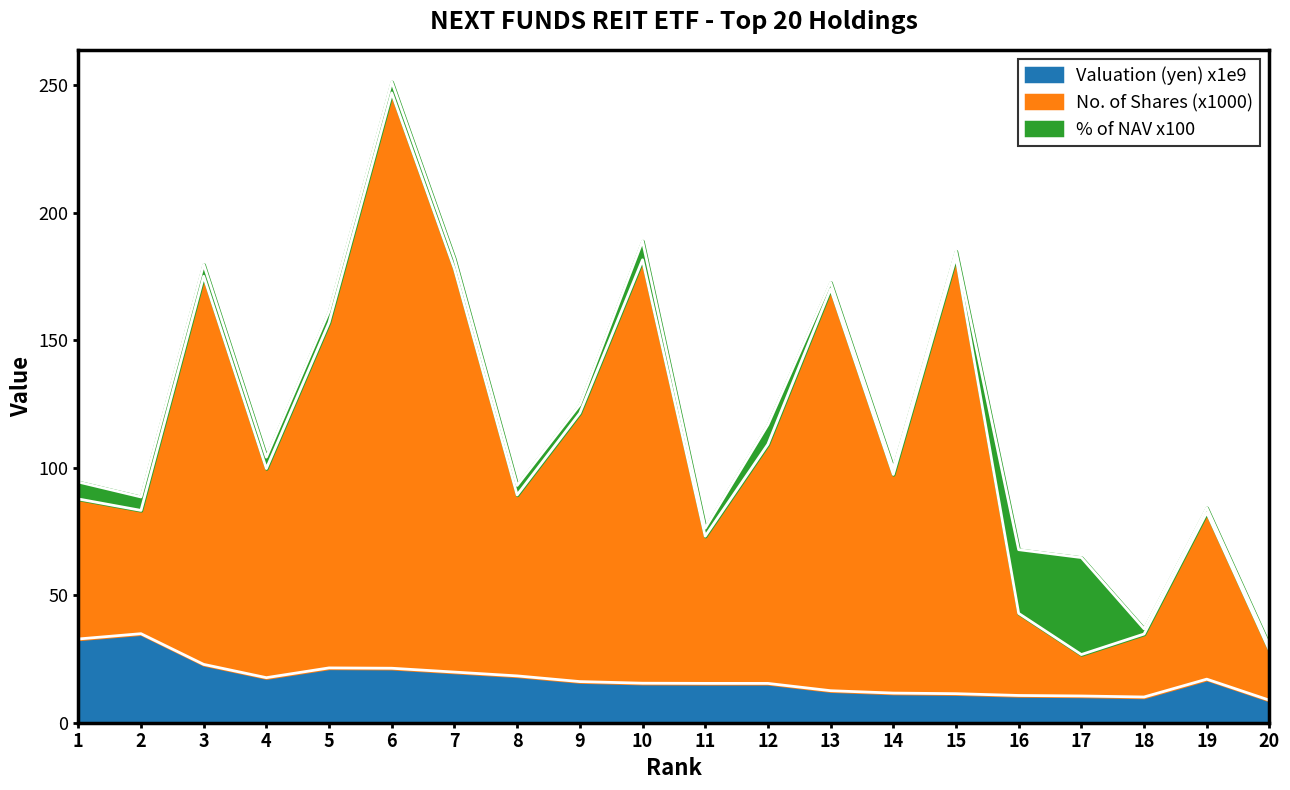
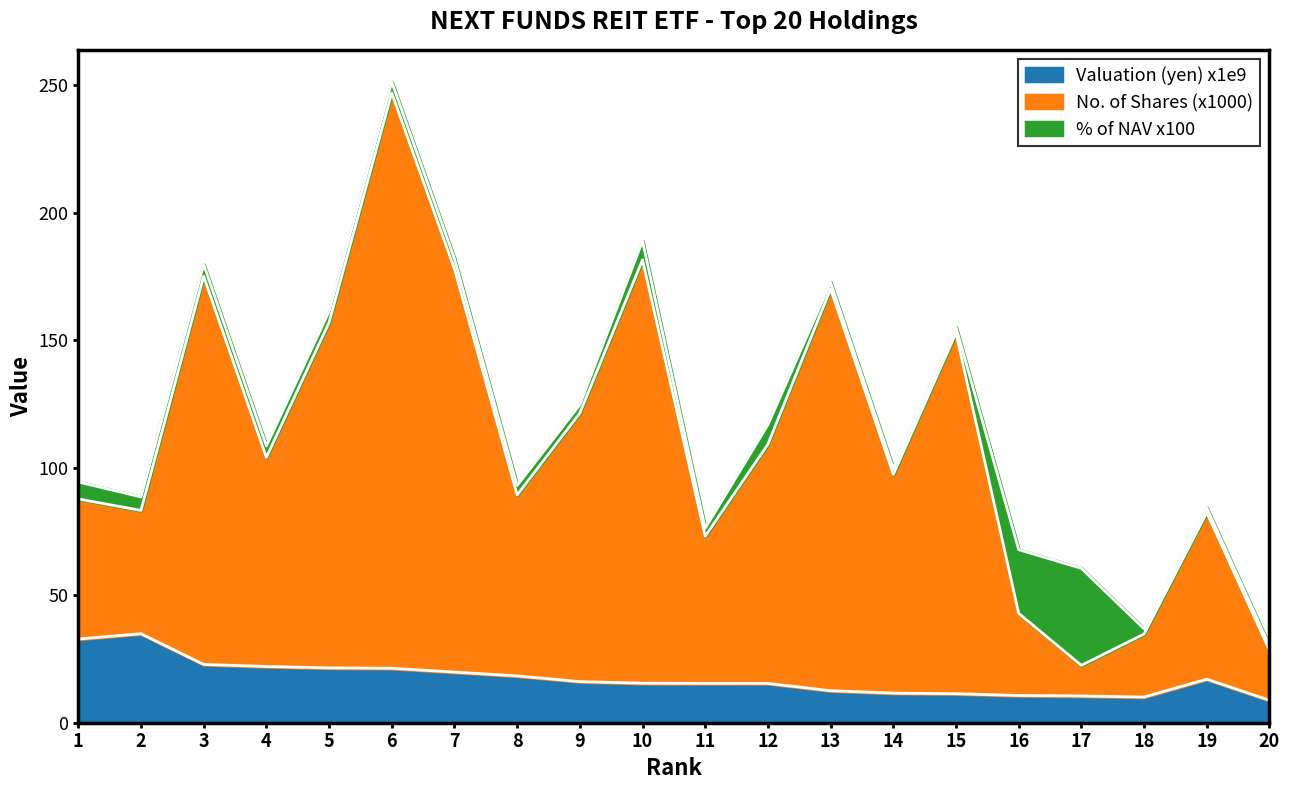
  {
    "Valuation (yen) x1e9": {
      "1": 33,
      "2": 35,
      "3": 23,
-     "4": 18,
+     "4": 22,
      "5": 21,
      "6": 21,
      "7": 20,
      "8": 18,
      "9": 16,
      "10": 15,
      "11": 15,
      "12": 15,
      "13": 13,
      "14": 12,
      "15": 11,
      "16": 11,
      "17": 10,
      "18": 10,
      "19": 17,
      "20": 9
    },
    "No. of Shares (x1000)": {
      "1": 88,
      "2": 83,
      "3": 175,
      "5": 157,
      "6": 247,
      "7": 178,
      "8": 89,
      "9": 121,
      "10": 181,
      "11": 73,
      "12": 109,
      "13": 170,
      "14": 97,
-     "15": 171,
+     "15": 141,
      "16": 43,
-     "17": 16,
+     "17": 12,
      "18": 35,
      "19": 82,
      "20": 28
    },
    "% of NAV x100": {
      "1": 7,
      "2": 5,
      "3": 5,
      "4": 4,
      "5": 4,
      "6": 4,
      "7": 4,
      "8": 4,
      "9": 3,
      "10": 7,
      "11": 3,
      "12": 8,
      "13": 3,
      "14": 2,
      "15": 2,
      "16": 25,
      "17": 38,
      "18": 2,
      "19": 2,
      "20": 2
    }
  }
